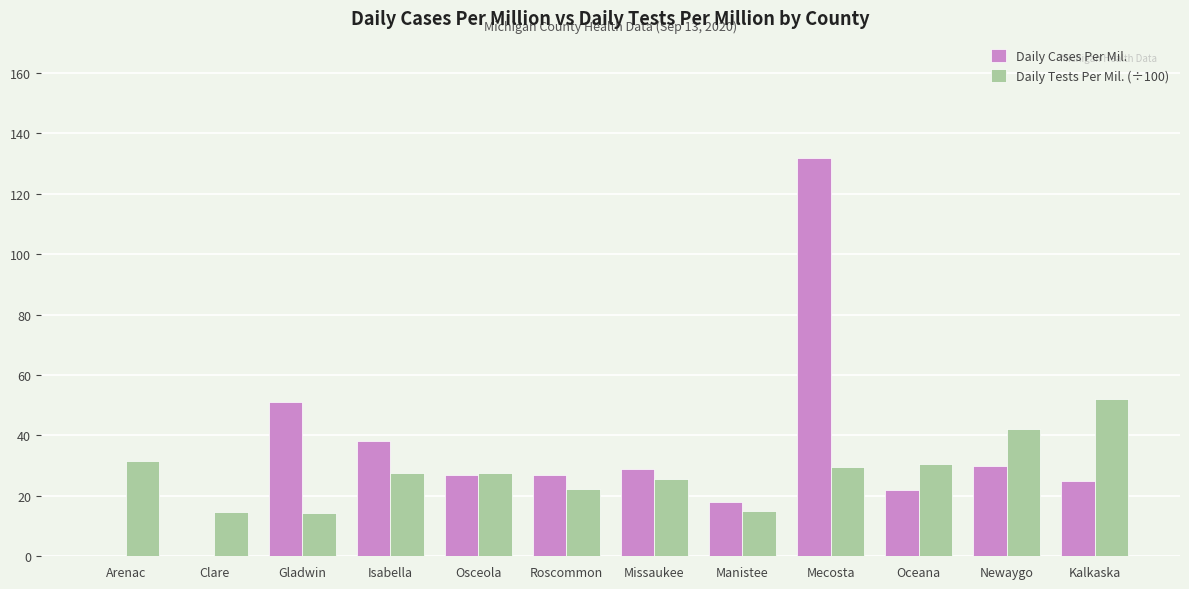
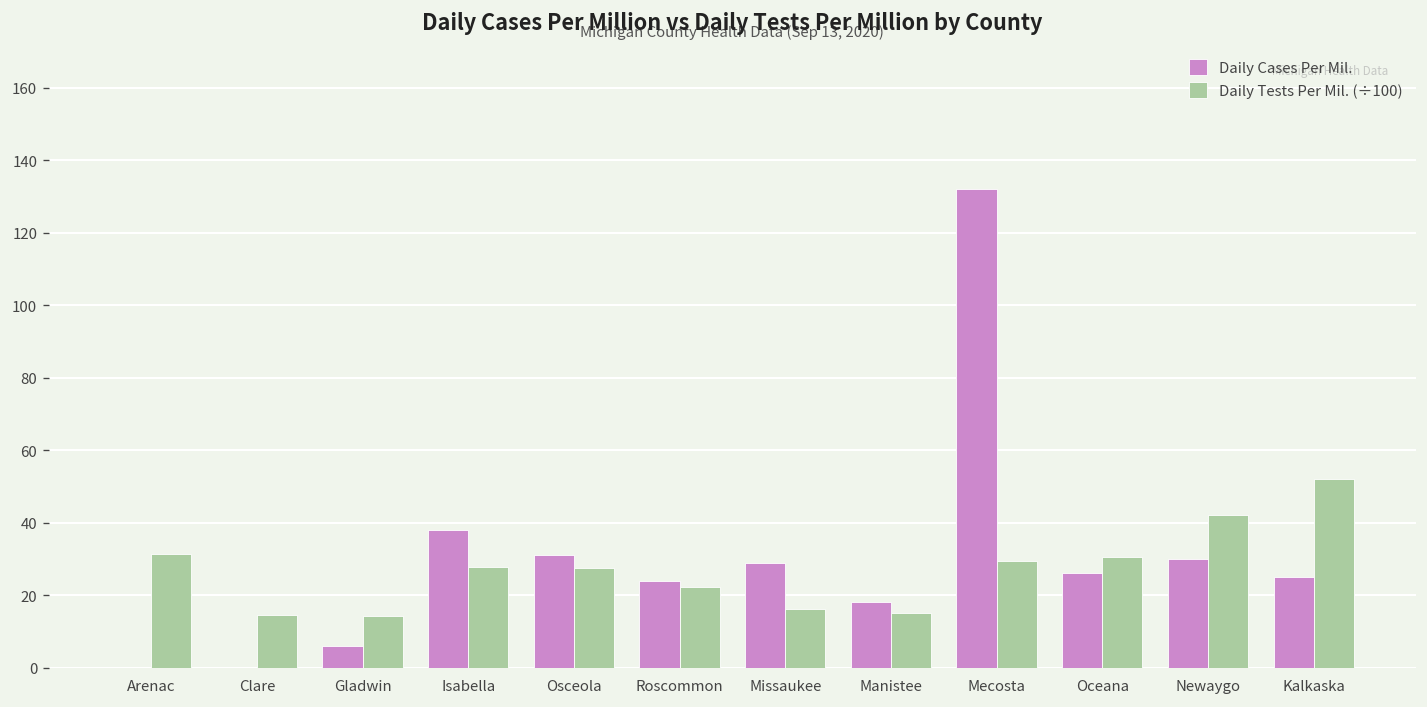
  {
    "Daily Cases Per Mil.": {
      "Arenac": 0,
      "Clare": 0,
-     "Gladwin": 51,
+     "Gladwin": 6,
      "Isabella": 38,
-     "Osceola": 27,
-     "Roscommon": 27,
+     "Osceola": 31,
+     "Roscommon": 24,
      "Missaukee": 29,
      "Manistee": 18,
      "Mecosta": 132,
-     "Oceana": 22,
+     "Oceana": 26,
      "Newaygo": 30,
      "Kalkaska": 25
    },
    "Daily Tests Per Mil. (÷100)": {
      "Arenac": 31,
      "Clare": 15,
      "Gladwin": 14,
      "Isabella": 28,
      "Osceola": 28,
      "Roscommon": 22,
-     "Missaukee": 25,
+     "Missaukee": 16,
      "Manistee": 15,
      "Mecosta": 29,
      "Oceana": 31,
      "Newaygo": 42,
      "Kalkaska": 52
    }
  }
